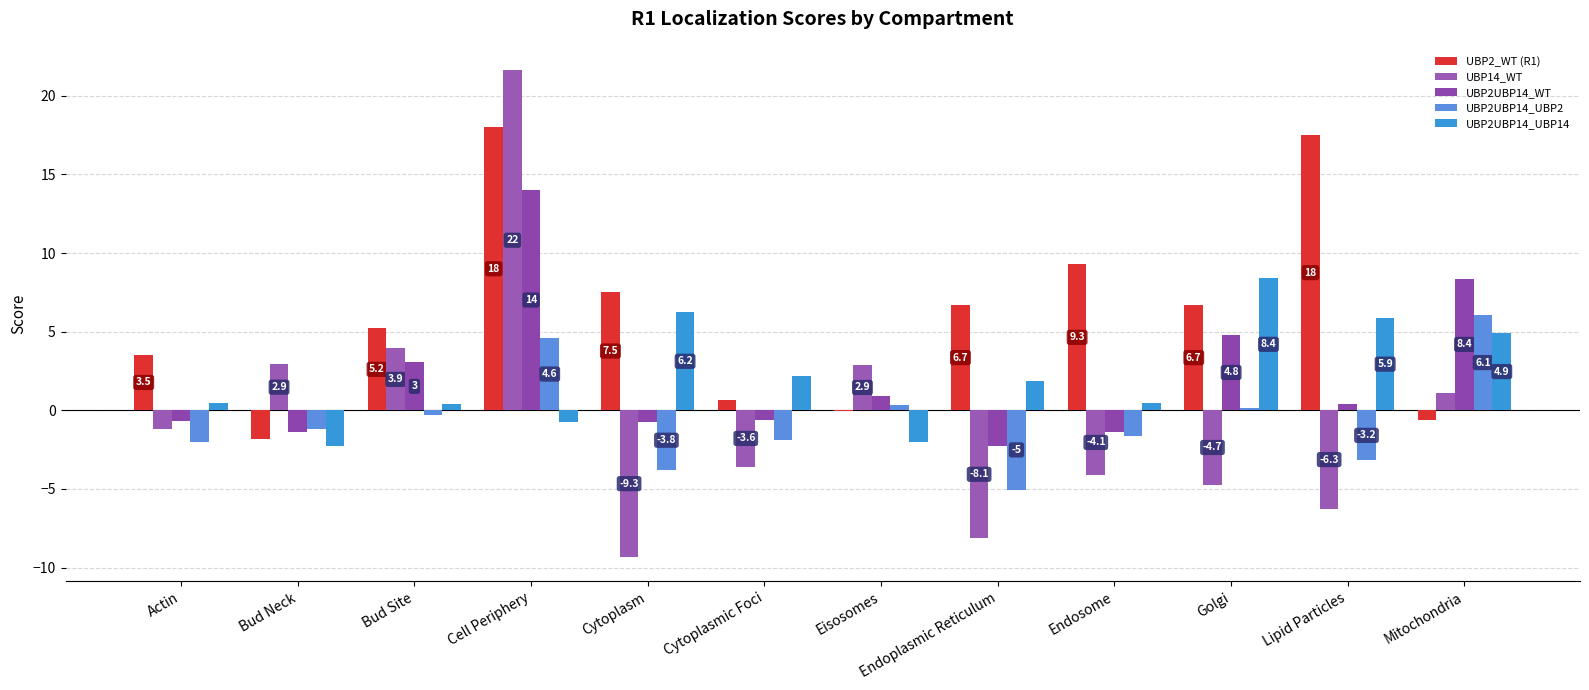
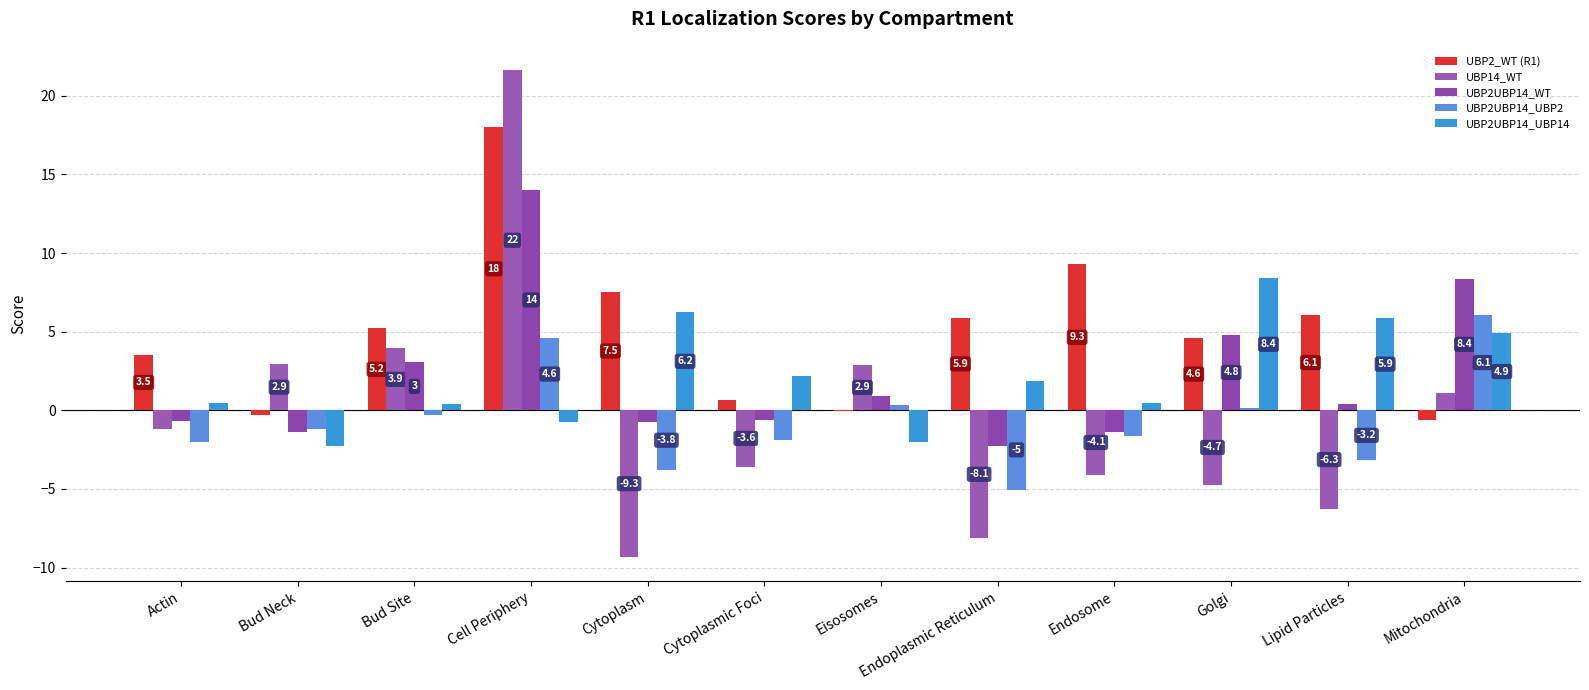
  {
    "UBP2_WT (R1)": {
-     "Bud Neck": -1.8,
-     "Endoplasmic Reticulum": 6.7,
-     "Golgi": 6.7,
-     "Lipid Particles": 18
+     "Bud Neck": -0.3,
+     "Endoplasmic Reticulum": 5.9,
+     "Golgi": 4.6,
+     "Lipid Particles": 6.1
    }
  }
